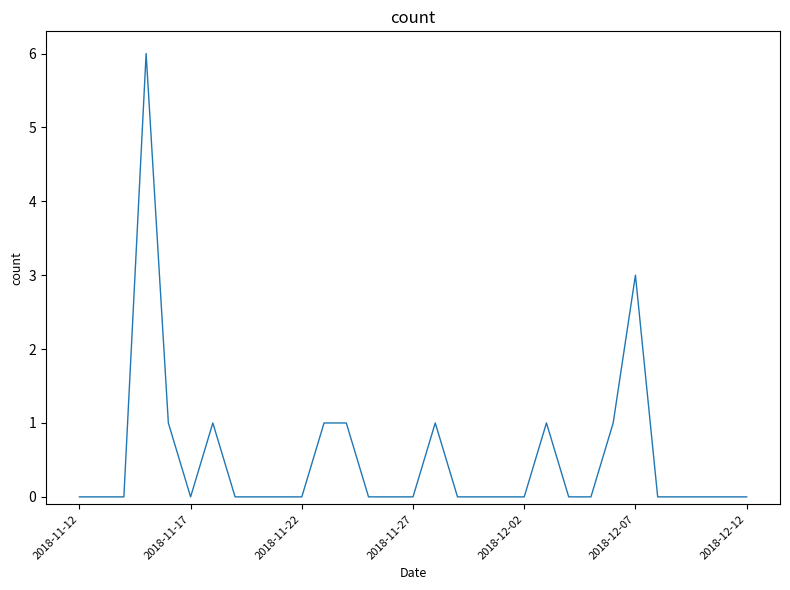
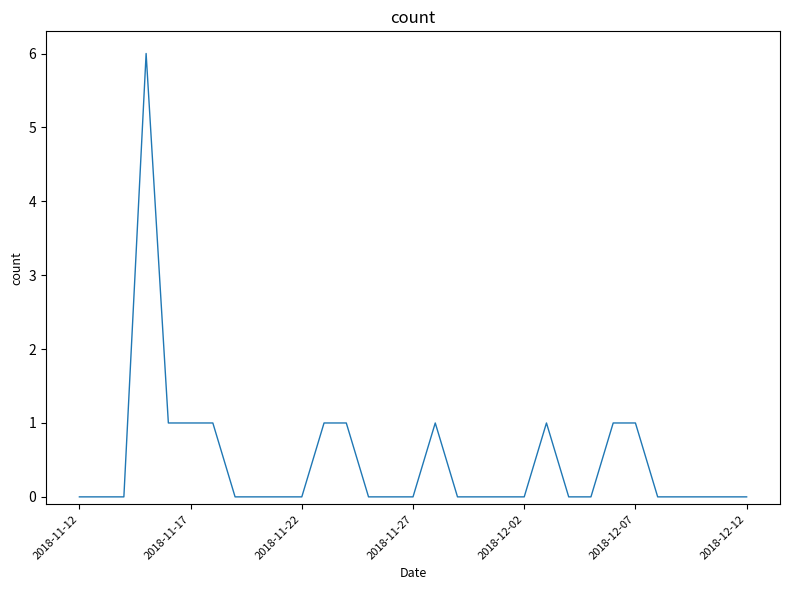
  {
    "2018-11-12": 0,
-   "2018-11-17": 0,
+   "2018-11-17": 1,
    "2018-11-22": 0,
    "2018-11-27": 0,
    "2018-12-02": 0,
-   "2018-12-07": 3,
+   "2018-12-07": 1,
    "2018-12-12": 0
  }
